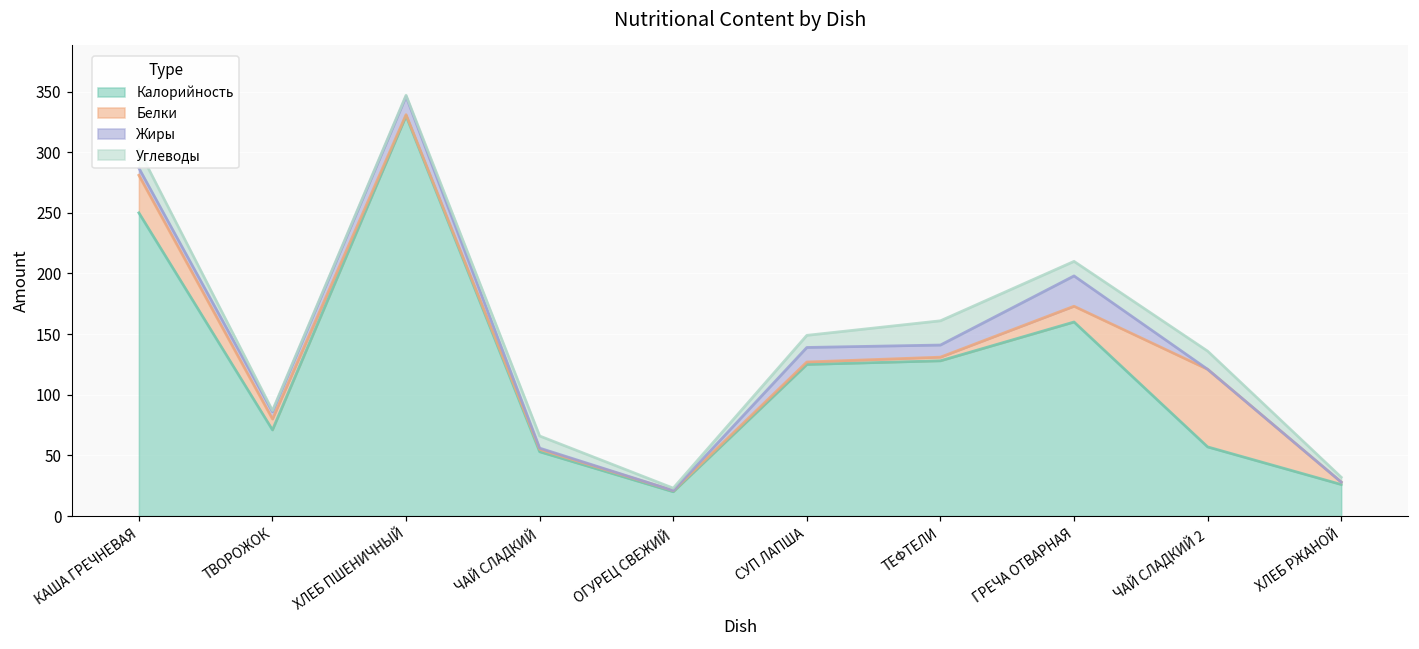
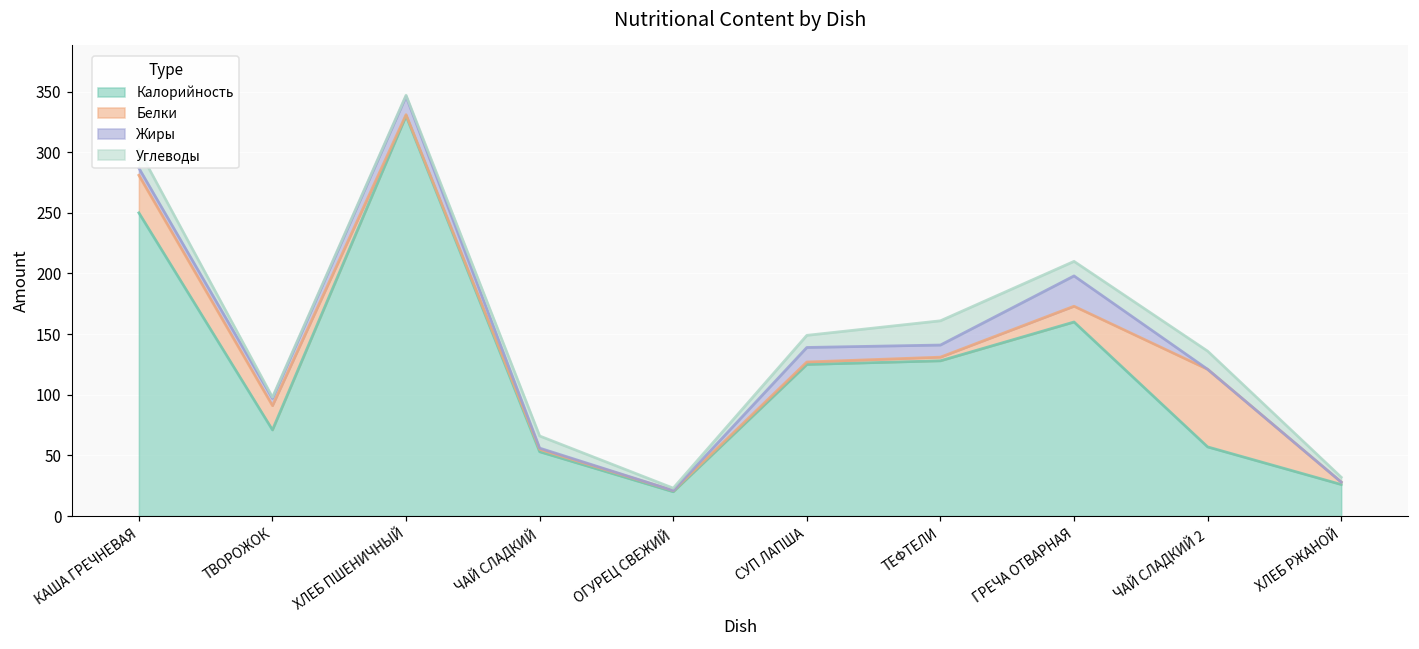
  {
    "Белки": {
      "КАША ГРЕЧНЕВАЯ": 31,
-     "ТВОРОЖОК": 9,
+     "ТВОРОЖОК": 20,
      "ТЕФТЕЛИ": 3,
      "ГРЕЧА ОТВАРНАЯ": 13
    }
  }
